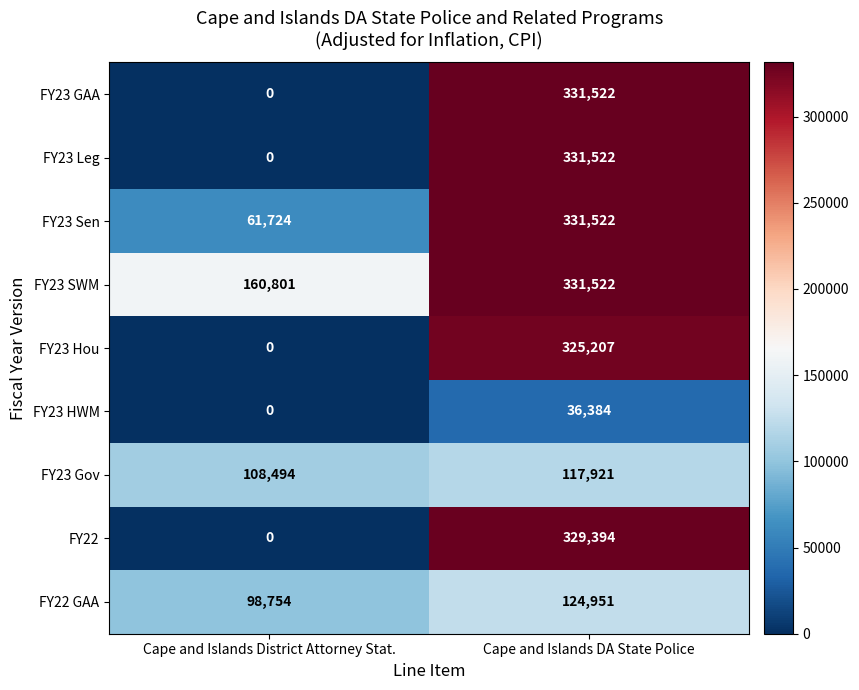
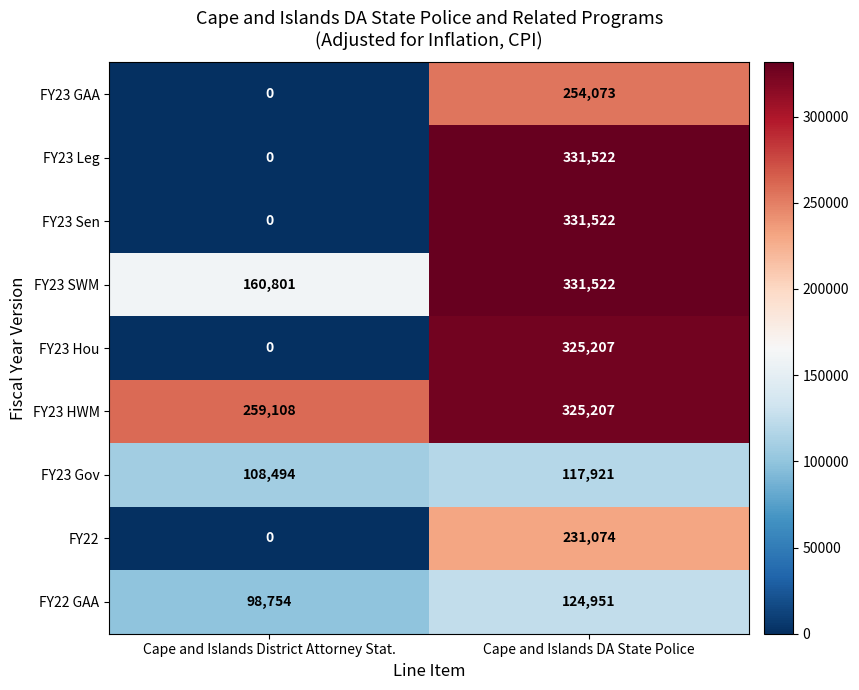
  {
    "FY23 GAA": {
      "Cape and Islands District Attorney Stat.": "0",
-     "Cape and Islands DA State Police": "331,522"
+     "Cape and Islands DA State Police": "254,073"
    },
    "FY23 Leg": {
      "Cape and Islands District Attorney Stat.": "0",
      "Cape and Islands DA State Police": "331,522"
    },
    "FY23 Sen": {
-     "Cape and Islands District Attorney Stat.": "61,724",
+     "Cape and Islands District Attorney Stat.": "0",
      "Cape and Islands DA State Police": "331,522"
    },
    "FY23 SWM": {
      "Cape and Islands District Attorney Stat.": "160,801",
      "Cape and Islands DA State Police": "331,522"
    },
    "FY23 Hou": {
      "Cape and Islands District Attorney Stat.": "0",
      "Cape and Islands DA State Police": "325,207"
    },
    "FY23 HWM": {
-     "Cape and Islands District Attorney Stat.": "0",
-     "Cape and Islands DA State Police": "36,384"
+     "Cape and Islands District Attorney Stat.": "259,108",
+     "Cape and Islands DA State Police": "325,207"
    },
    "FY23 Gov": {
      "Cape and Islands District Attorney Stat.": "108,494",
      "Cape and Islands DA State Police": "117,921"
    },
    "FY22": {
      "Cape and Islands District Attorney Stat.": "0",
-     "Cape and Islands DA State Police": "329,394"
+     "Cape and Islands DA State Police": "231,074"
    },
    "FY22 GAA": {
      "Cape and Islands District Attorney Stat.": "98,754",
      "Cape and Islands DA State Police": "124,951"
    }
  }
